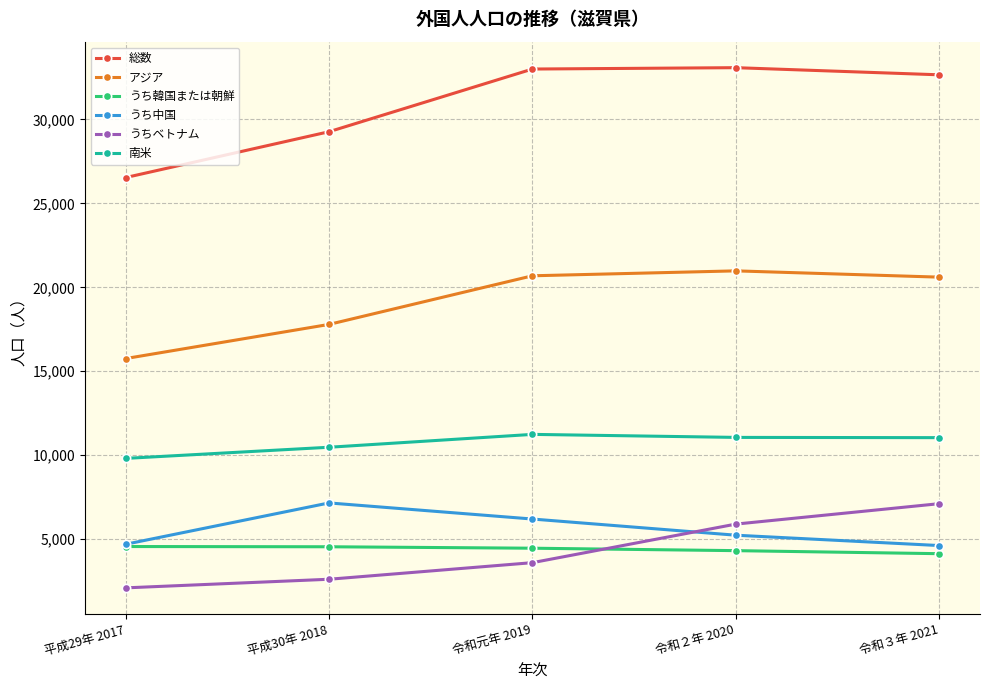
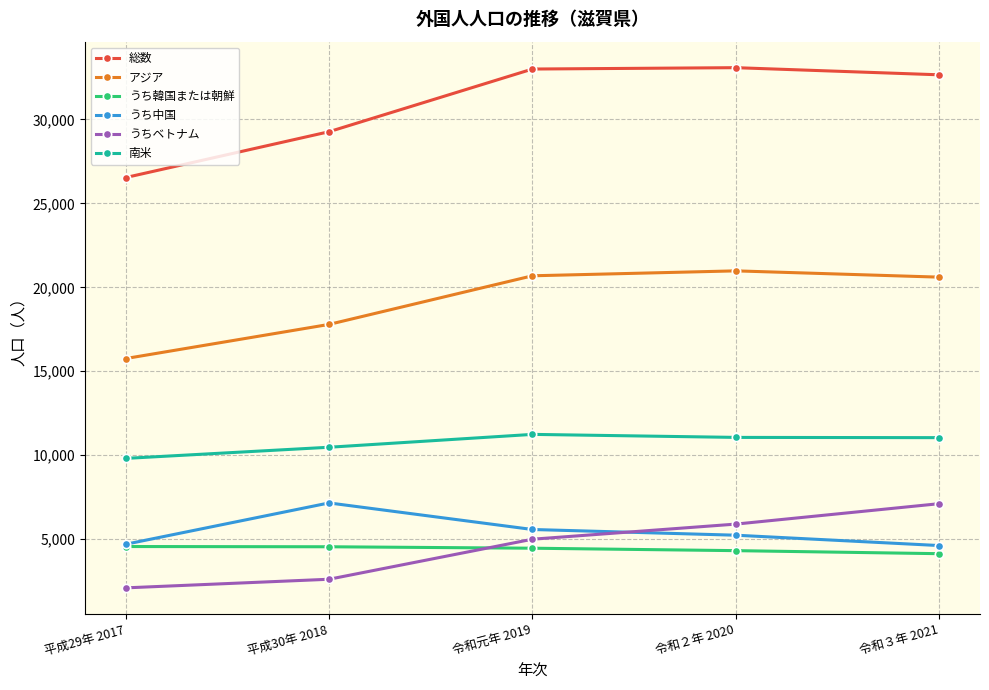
  {
    "うち中国": {
      "平成30年 2018": "7,200",
-     "令和元年 2019": "6,200",
+     "令和元年 2019": "5,600",
      "令和２年 2020": "5,200",
      "令和３年 2021": "4,600"
    },
    "うちベトナム": {
      "平成29年 2017": "2,100",
      "平成30年 2018": "2,600",
-     "令和元年 2019": "3,600",
+     "令和元年 2019": "5,000",
      "令和２年 2020": "5,900",
      "令和３年 2021": "7,100"
    }
  }
